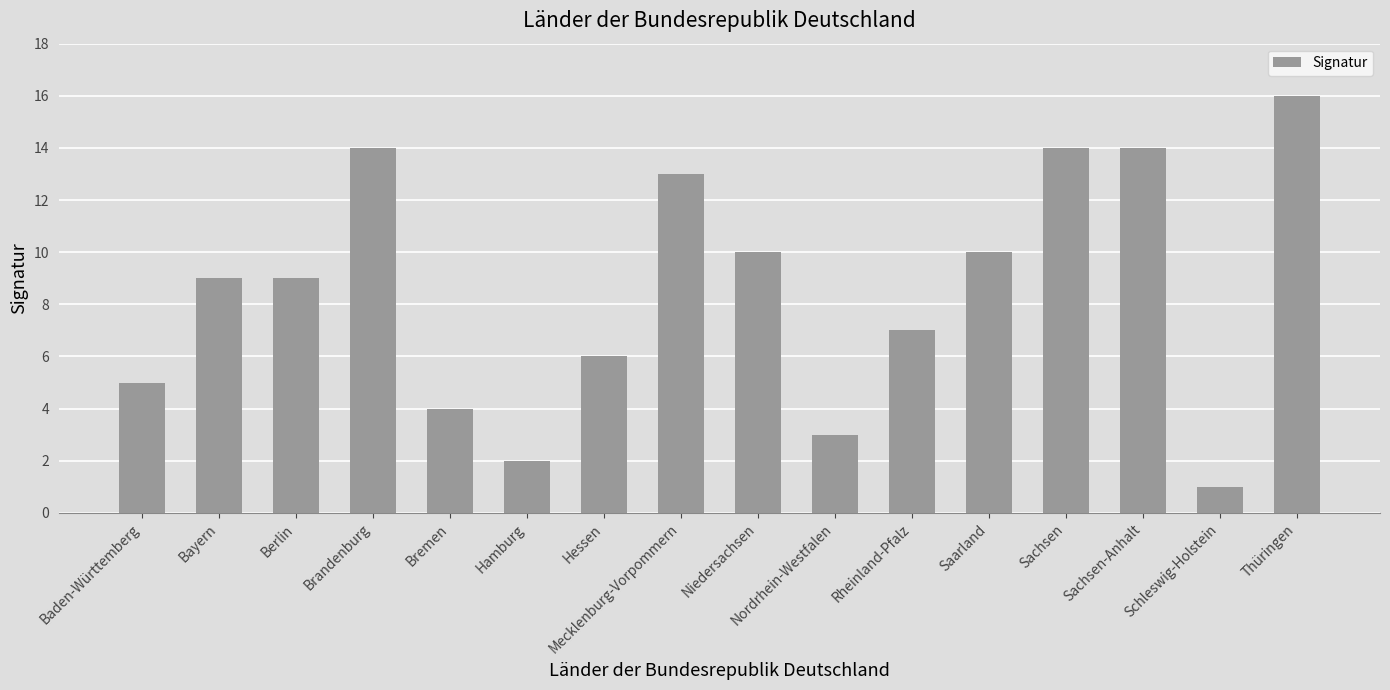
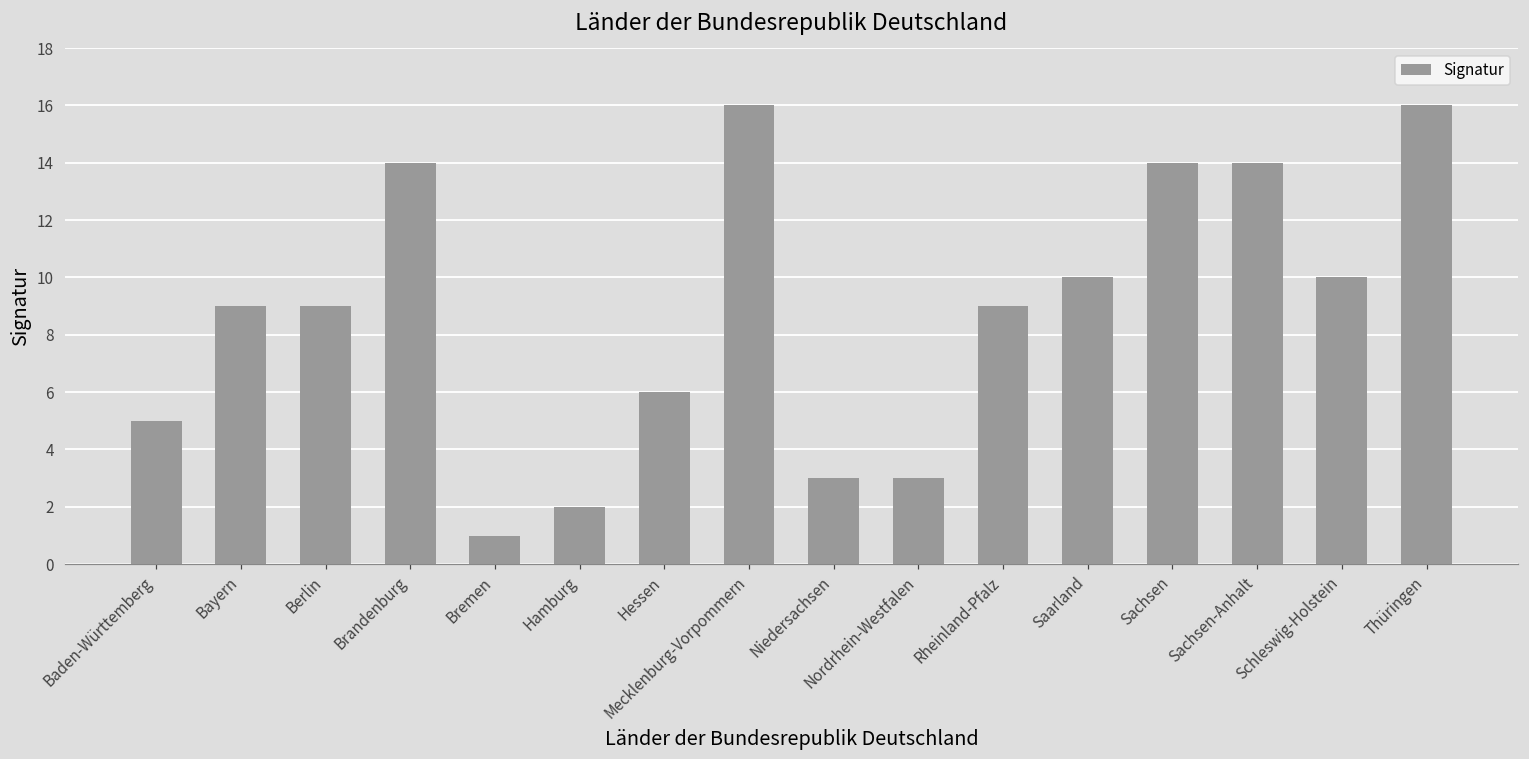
  {
    "Baden-Württemberg": 5,
    "Bayern": 9,
    "Berlin": 9,
    "Brandenburg": 14,
-   "Bremen": 4,
+   "Bremen": 1,
    "Hamburg": 2,
    "Hessen": 6,
-   "Mecklenburg-Vorpommern": 13,
-   "Niedersachsen": 10,
+   "Mecklenburg-Vorpommern": 16,
+   "Niedersachsen": 3,
    "Nordrhein-Westfalen": 3,
-   "Rheinland-Pfalz": 7,
+   "Rheinland-Pfalz": 9,
    "Saarland": 10,
    "Sachsen": 14,
    "Sachsen-Anhalt": 14,
-   "Schleswig-Holstein": 1,
+   "Schleswig-Holstein": 10,
    "Thüringen": 16
  }
